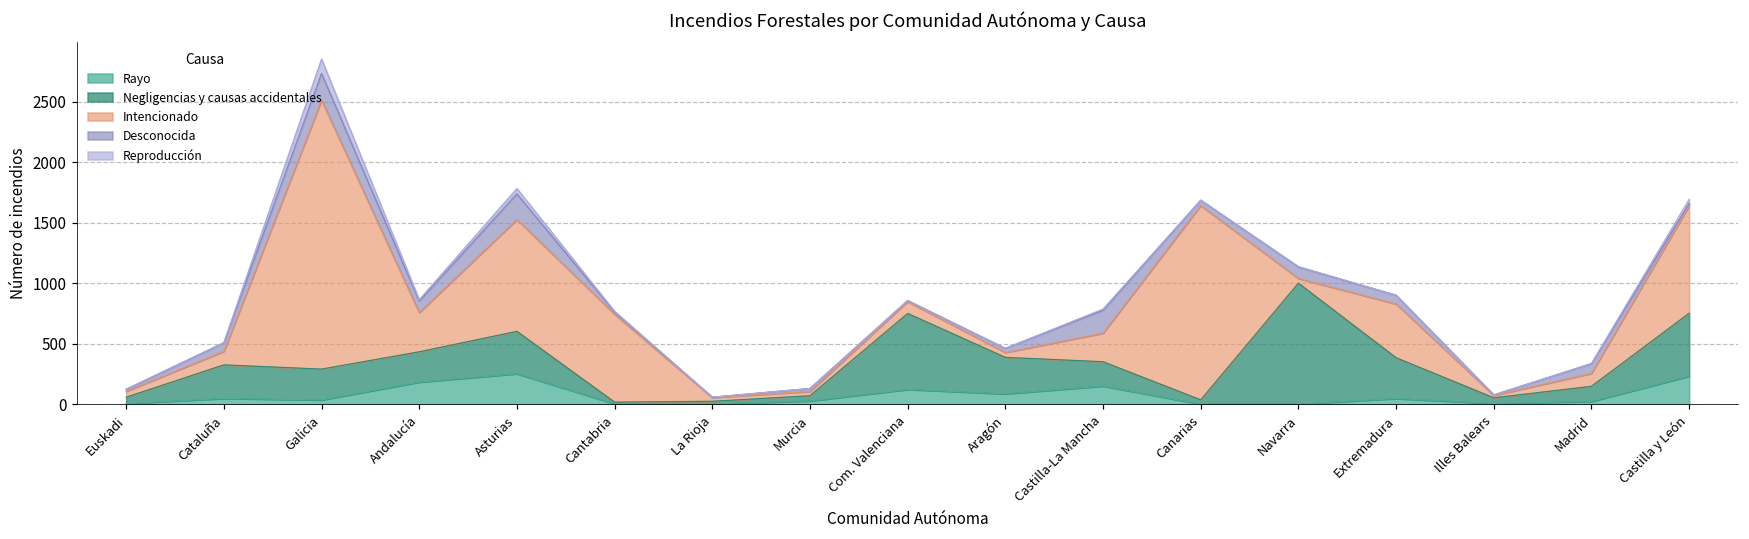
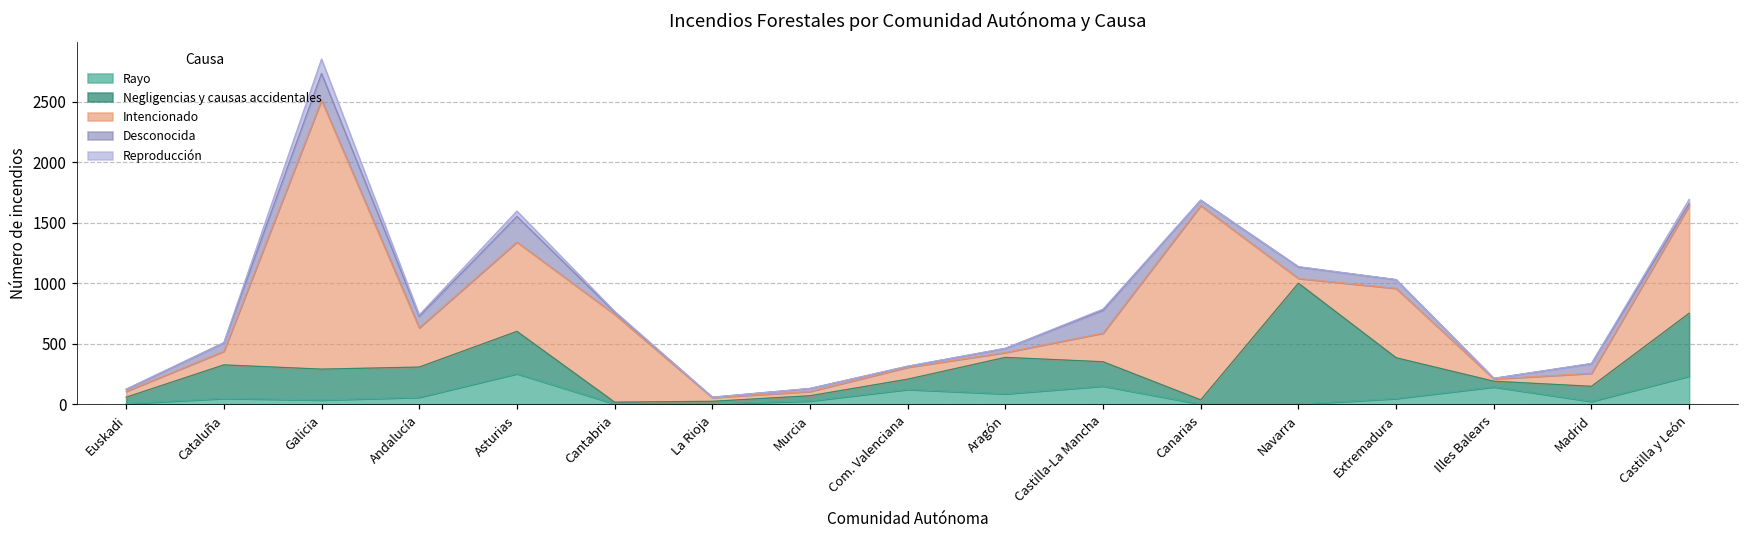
  {
    "Rayo": {
      "Euskadi": 10,
      "Cataluña": 50,
      "Galicia": 40,
-     "Andalucía": 180,
+     "Andalucía": 60,
      "Asturias": 250,
      "Murcia": 30,
      "Com. Valenciana": 120,
      "Aragón": 90,
      "Castilla-La Mancha": 150,
      "Canarias": 0,
      "Navarra": 0,
      "Extremadura": 50,
-     "Illes Balears": 10,
+     "Illes Balears": 140,
      "Madrid": 20,
      "Castilla y León": 230
    },
    "Negligencias y causas accidentales": {
      "Euskadi": 50,
      "Cataluña": 280,
      "Galicia": 260,
      "Andalucía": 250,
      "Asturias": 350,
      "Murcia": 40,
-     "Com. Valenciana": 630,
+     "Com. Valenciana": 90,
      "Aragón": 300,
      "Castilla-La Mancha": 200,
      "Canarias": 40,
      "Navarra": 1000,
      "Extremadura": 340,
      "Madrid": 130,
      "Castilla y León": 520
    },
    "Intencionado": {
      "Cataluña": 110,
      "Galicia": 2220,
      "Andalucía": 320,
-     "Asturias": 920,
+     "Asturias": 740,
      "Murcia": 40,
      "Aragón": 40,
      "Castilla-La Mancha": 240,
      "Canarias": 1610,
      "Navarra": 40,
-     "Extremadura": 440,
+     "Extremadura": 570,
      "Madrid": 110
    }
  }
